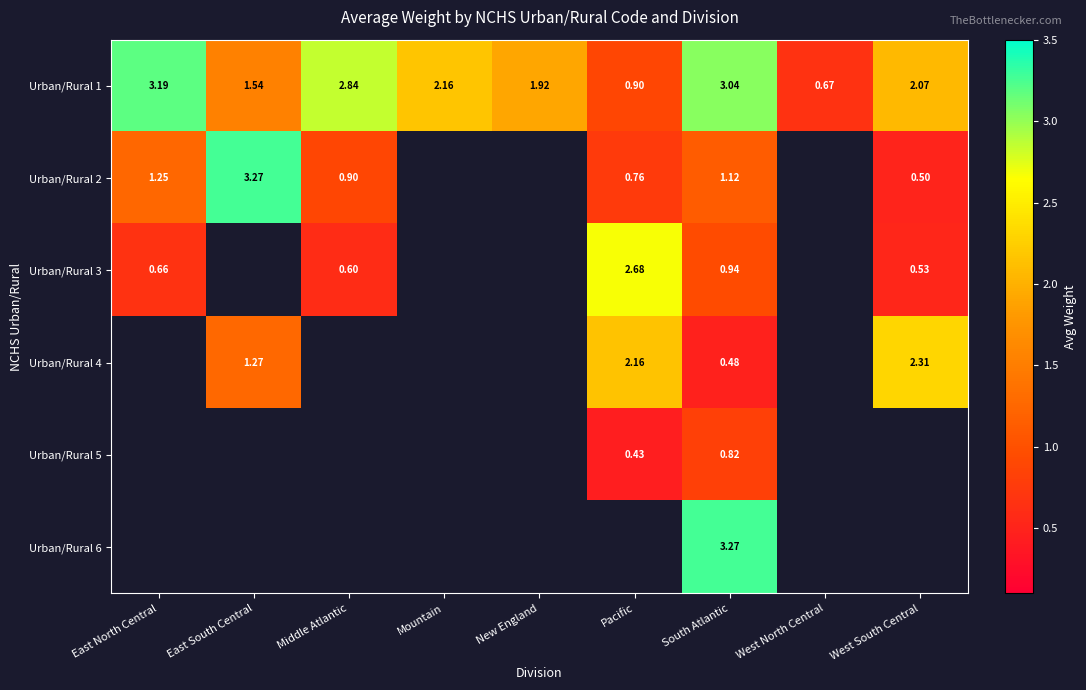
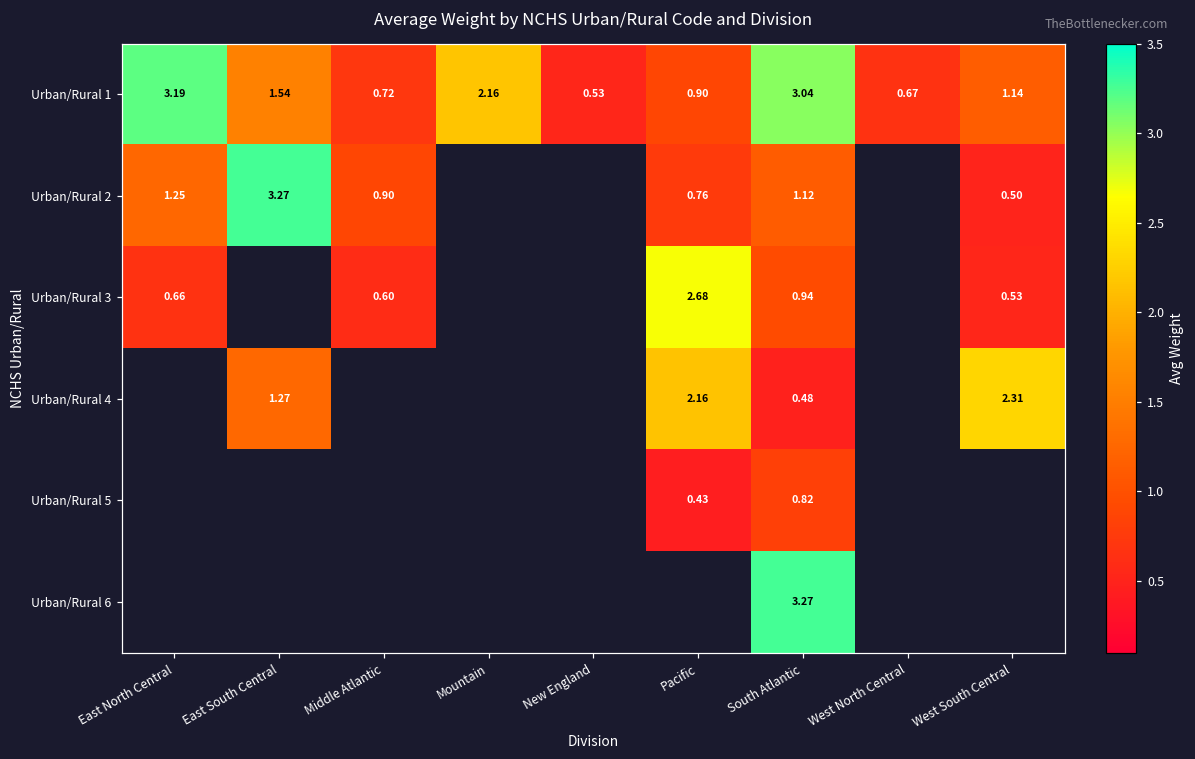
  {
    "Urban/Rural 1": {
      "East North Central": 3.19,
      "East South Central": 1.54,
-     "Middle Atlantic": 2.84,
+     "Middle Atlantic": 0.72,
      "Mountain": 2.16,
-     "New England": 1.92,
+     "New England": 0.53,
      "Pacific": 0.90,
      "South Atlantic": 3.04,
      "West North Central": 0.67,
-     "West South Central": 2.07
+     "West South Central": 1.14
    },
    "Urban/Rural 2": {
      "East North Central": 1.25,
      "East South Central": 3.27,
      "Middle Atlantic": 0.90,
      "Pacific": 0.76,
      "South Atlantic": 1.12,
      "West South Central": 0.50
    },
    "Urban/Rural 3": {
      "East North Central": 0.66,
      "Middle Atlantic": 0.60,
      "Pacific": 2.68,
      "South Atlantic": 0.94,
      "West South Central": 0.53
    },
    "Urban/Rural 4": {
      "East South Central": 1.27,
      "Pacific": 2.16,
      "South Atlantic": 0.48,
      "West South Central": 2.31
    },
    "Urban/Rural 5": {
      "Pacific": 0.43,
      "South Atlantic": 0.82
    },
    "Urban/Rural 6": {
      "South Atlantic": 3.27
    }
  }
